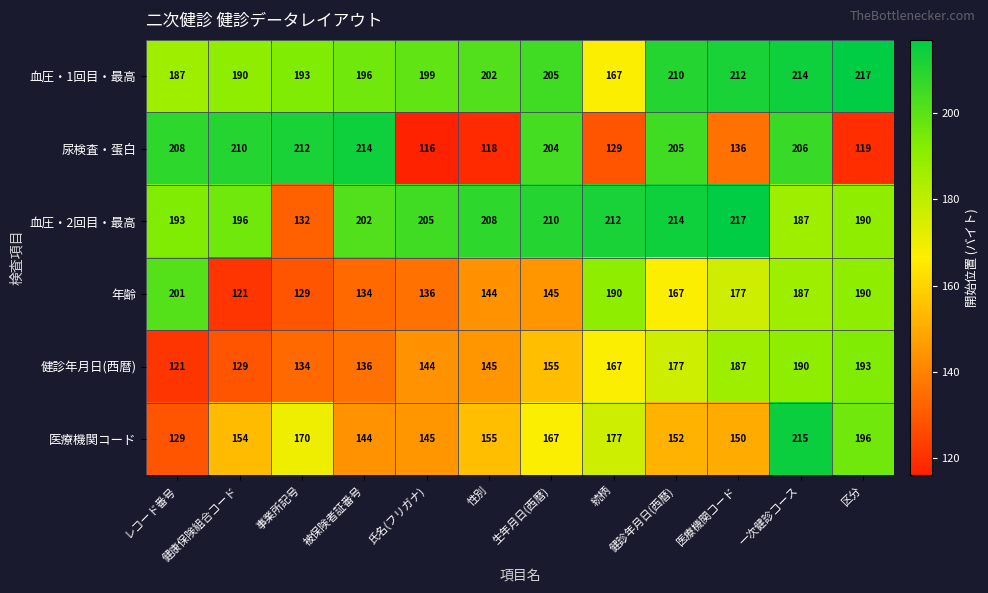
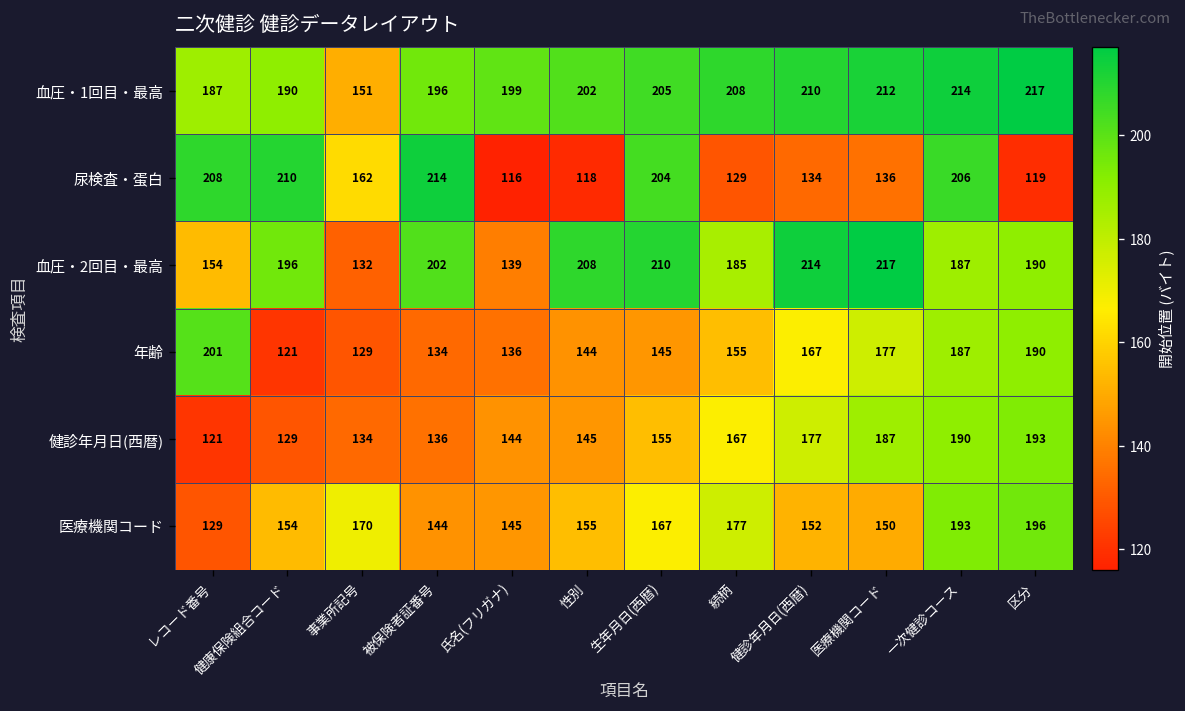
  {
    "血圧・1回目・最高": {
      "レコード番号": 187,
      "健康保険組合コード": 190,
-     "事業所記号": 193,
+     "事業所記号": 151,
      "被保険者証番号": 196,
      "氏名(フリガナ)": 199,
      "性別": 202,
      "生年月日(西暦)": 205,
-     "続柄": 167,
+     "続柄": 208,
      "健診年月日(西暦)": 210,
      "医療機関コード": 212,
      "一次健診コース": 214,
      "区分": 217
    },
    "尿検査・蛋白": {
      "レコード番号": 208,
      "健康保険組合コード": 210,
-     "事業所記号": 212,
+     "事業所記号": 162,
      "被保険者証番号": 214,
      "氏名(フリガナ)": 116,
      "性別": 118,
      "生年月日(西暦)": 204,
      "続柄": 129,
-     "健診年月日(西暦)": 205,
+     "健診年月日(西暦)": 134,
      "医療機関コード": 136,
      "一次健診コース": 206,
      "区分": 119
    },
    "血圧・2回目・最高": {
-     "レコード番号": 193,
+     "レコード番号": 154,
      "健康保険組合コード": 196,
      "事業所記号": 132,
      "被保険者証番号": 202,
-     "氏名(フリガナ)": 205,
+     "氏名(フリガナ)": 139,
      "性別": 208,
      "生年月日(西暦)": 210,
-     "続柄": 212,
+     "続柄": 185,
      "健診年月日(西暦)": 214,
      "医療機関コード": 217,
      "一次健診コース": 187,
      "区分": 190
    },
    "年齢": {
      "レコード番号": 201,
      "健康保険組合コード": 121,
      "事業所記号": 129,
      "被保険者証番号": 134,
      "氏名(フリガナ)": 136,
      "性別": 144,
      "生年月日(西暦)": 145,
-     "続柄": 190,
+     "続柄": 155,
      "健診年月日(西暦)": 167,
      "医療機関コード": 177,
      "一次健診コース": 187,
      "区分": 190
    },
    "健診年月日(西暦)": {
      "レコード番号": 121,
      "健康保険組合コード": 129,
      "事業所記号": 134,
      "被保険者証番号": 136,
      "氏名(フリガナ)": 144,
      "性別": 145,
      "生年月日(西暦)": 155,
      "続柄": 167,
      "健診年月日(西暦)": 177,
      "医療機関コード": 187,
      "一次健診コース": 190,
      "区分": 193
    },
    "医療機関コード": {
      "レコード番号": 129,
      "健康保険組合コード": 154,
      "事業所記号": 170,
      "被保険者証番号": 144,
      "氏名(フリガナ)": 145,
      "性別": 155,
      "生年月日(西暦)": 167,
      "続柄": 177,
      "健診年月日(西暦)": 152,
      "医療機関コード": 150,
-     "一次健診コース": 215,
+     "一次健診コース": 193,
      "区分": 196
    }
  }
